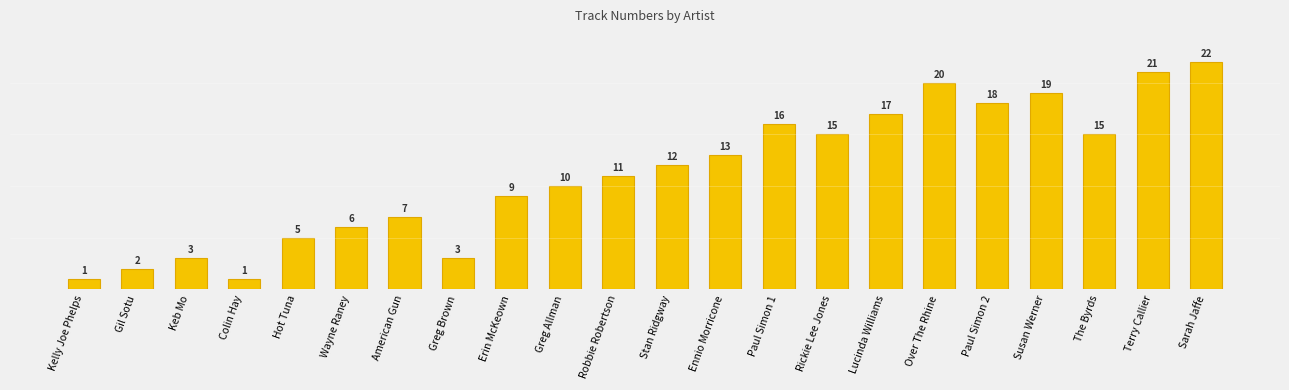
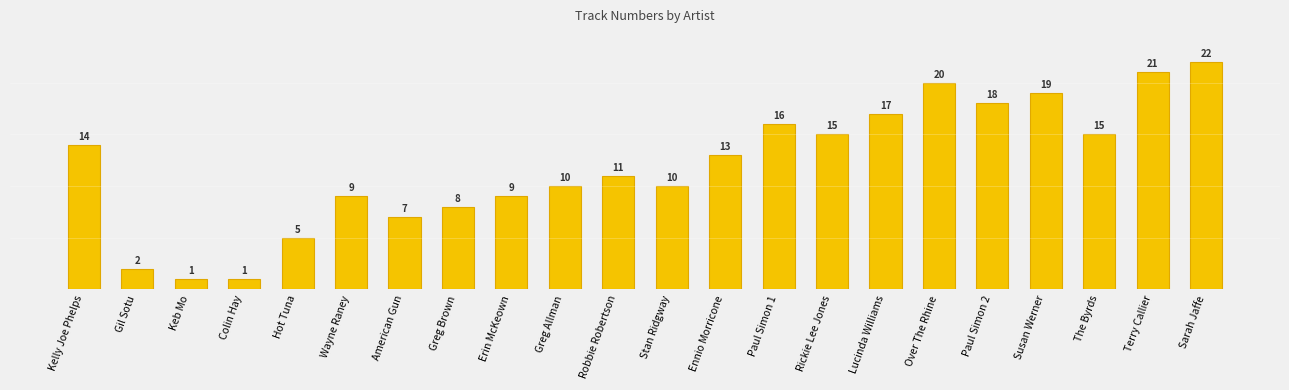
  {
-   "Kelly Joe Phelps": 1,
+   "Kelly Joe Phelps": 14,
    "Gil Sotu": 2,
-   "Keb Mo": 3,
+   "Keb Mo": 1,
    "Colin Hay": 1,
    "Hot Tuna": 5,
-   "Wayne Raney": 6,
+   "Wayne Raney": 9,
    "American Gun": 7,
-   "Greg Brown": 3,
+   "Greg Brown": 8,
    "Erin McKeown": 9,
    "Greg Allman": 10,
    "Robbie Robertson": 11,
-   "Stan Ridgway": 12,
+   "Stan Ridgway": 10,
    "Ennio Morricone": 13,
    "Paul Simon 1": 16,
    "Rickie Lee Jones": 15,
    "Lucinda Williams": 17,
    "Over The Rhine": 20,
    "Paul Simon 2": 18,
    "Susan Werner": 19,
    "The Byrds": 15,
    "Terry Callier": 21,
    "Sarah Jaffe": 22
  }
